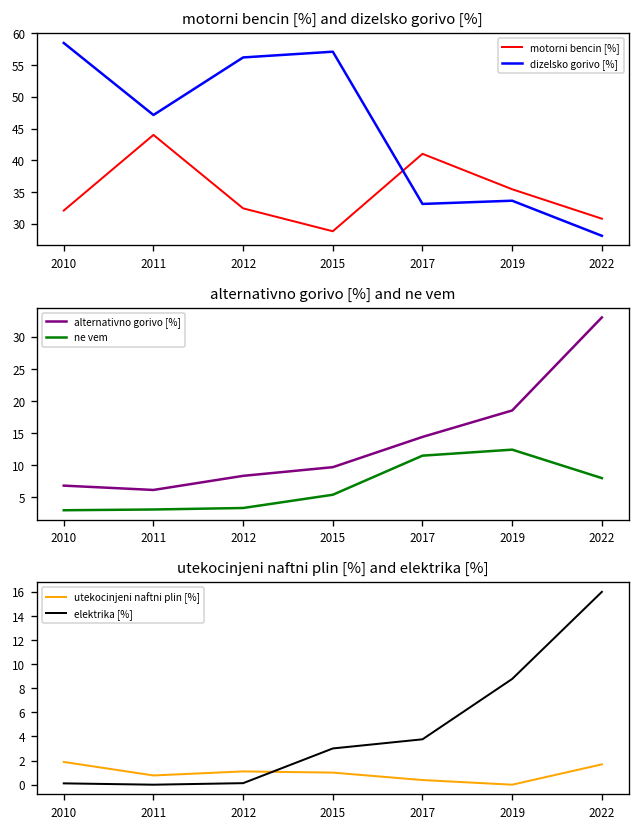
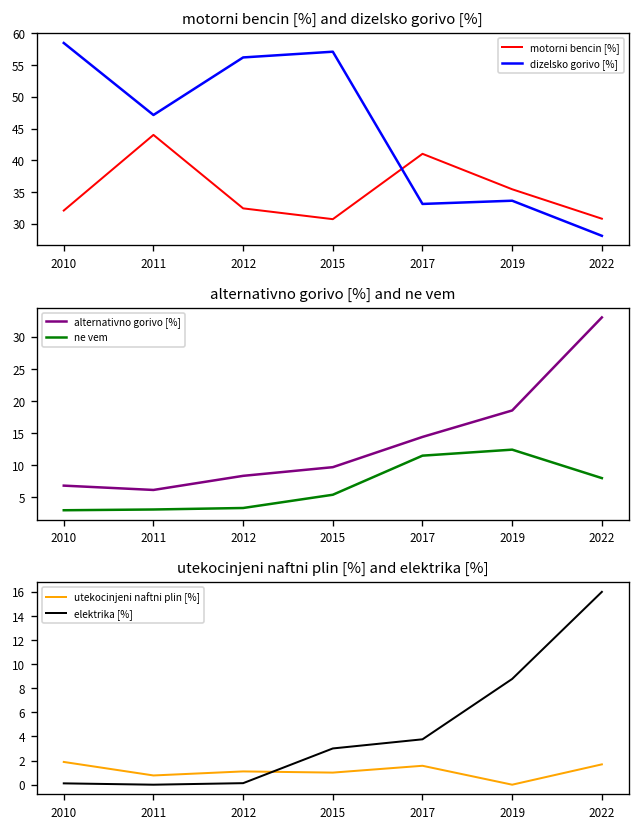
  {
    "motorni bencin [%] and dizelsko gorivo [%]": {
      "motorni bencin [%]": {
        "2010": 32,
        "2011": 44,
        "2012": 32,
-       "2015": 29,
+       "2015": 31,
        "2017": 41,
        "2019": 35,
        "2022": 31
      },
      "dizelsko gorivo [%]": {
        "2010": 58,
        "2011": 47,
        "2012": 56,
        "2015": 57,
        "2017": 33,
        "2019": 34,
        "2022": 28
      }
    },
    "alternativno gorivo [%] and ne vem": {
      "alternativno gorivo [%]": {
        "2010": 7,
        "2011": 6,
        "2012": 8,
        "2015": 10,
        "2017": 14,
        "2019": 19,
        "2022": 33
      },
      "ne vem": {
        "2010": 3,
        "2011": 3,
        "2012": 3,
        "2015": 5,
        "2017": 11,
        "2019": 12,
        "2022": 8
      }
    },
    "utekocinjeni naftni plin [%] and elektrika [%]": {
      "utekocinjeni naftni plin [%]": {
        "2010": 1.9,
        "2011": 0.8,
        "2012": 1.1,
        "2015": 1.0,
-       "2017": 0.4,
+       "2017": 1.6,
        "2019": 0.0,
        "2022": 1.7
      },
      "elektrika [%]": {
        "2010": 0.1,
        "2011": 0.0,
        "2012": 0.1,
        "2015": 3.0,
        "2017": 3.8,
        "2019": 8.8,
        "2022": 16.0
      }
    }
  }
